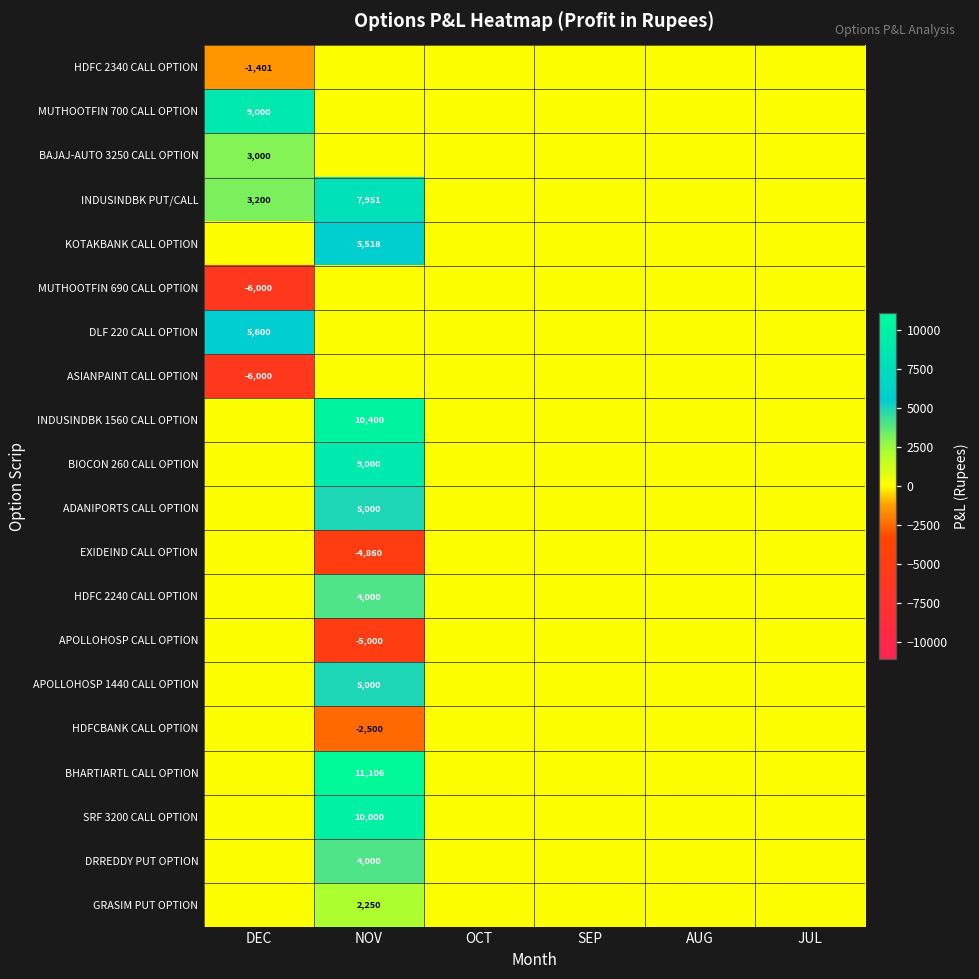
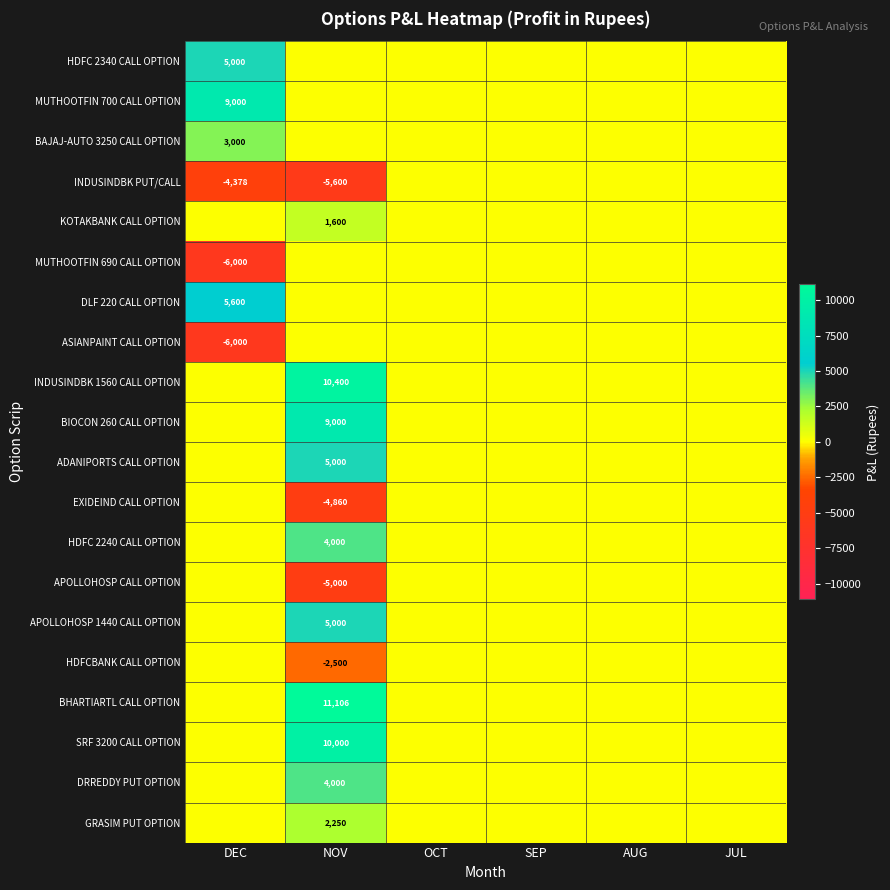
  {
    "HDFC 2340 CALL OPTION": {
-     "DEC": "-1,401"
+     "DEC": "5,000"
    },
    "MUTHOOTFIN 700 CALL OPTION": {
      "DEC": "9,000"
    },
    "BAJAJ-AUTO 3250 CALL OPTION": {
      "DEC": "3,000"
    },
    "INDUSINDBK PUT/CALL": {
-     "DEC": "3,200",
-     "NOV": "7,951"
+     "DEC": "-4,378",
+     "NOV": "-5,600"
    },
    "KOTAKBANK CALL OPTION": {
-     "NOV": "5,518"
+     "NOV": "1,600"
    },
    "MUTHOOTFIN 690 CALL OPTION": {
      "DEC": "-6,000"
    },
    "DLF 220 CALL OPTION": {
      "DEC": "5,600"
    },
    "ASIANPAINT CALL OPTION": {
      "DEC": "-6,000"
    },
    "INDUSINDBK 1560 CALL OPTION": {
      "NOV": "10,400"
    },
    "BIOCON 260 CALL OPTION": {
      "NOV": "9,000"
    },
    "ADANIPORTS CALL OPTION": {
      "NOV": "5,000"
    },
    "EXIDEIND CALL OPTION": {
      "NOV": "-4,860"
    },
    "HDFC 2240 CALL OPTION": {
      "NOV": "4,000"
    },
    "APOLLOHOSP CALL OPTION": {
      "NOV": "-5,000"
    },
    "APOLLOHOSP 1440 CALL OPTION": {
      "NOV": "5,000"
    },
    "HDFCBANK CALL OPTION": {
      "NOV": "-2,500"
    },
    "BHARTIARTL CALL OPTION": {
      "NOV": "11,106"
    },
    "SRF 3200 CALL OPTION": {
      "NOV": "10,000"
    },
    "DRREDDY PUT OPTION": {
      "NOV": "4,000"
    },
    "GRASIM PUT OPTION": {
      "NOV": "2,250"
    }
  }
